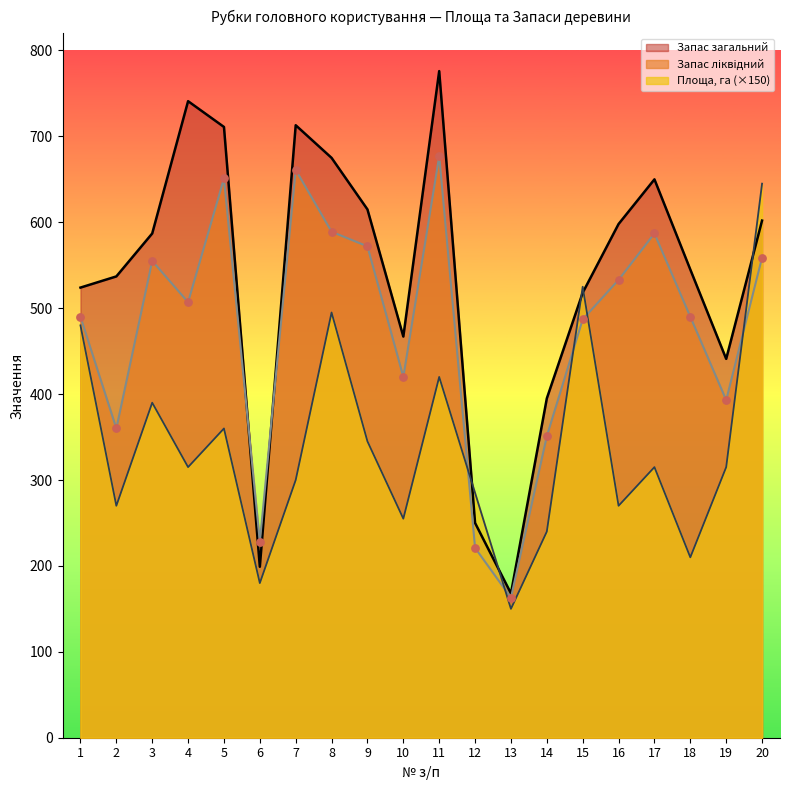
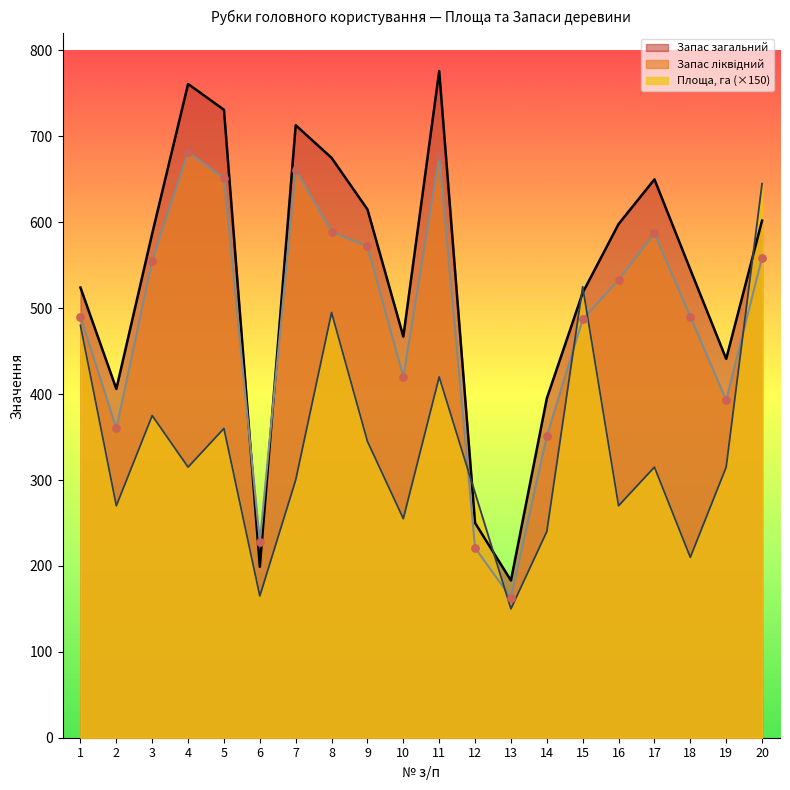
  {
    "Запас загальний": {
      "1": 520,
-     "2": 540,
+     "2": 410,
      "3": 590,
-     "4": 740,
-     "5": 710,
+     "4": 760,
+     "5": 730,
      "6": 200,
      "7": 710,
      "8": 680,
      "9": 620,
      "10": 470,
      "11": 780,
      "12": 250,
-     "13": 170,
+     "13": 180,
      "14": 400,
      "15": 520,
      "16": 600,
      "17": 650,
      "18": 550,
      "19": 440,
      "20": 600
    },
    "Запас ліквідний": {
      "1": 490,
      "2": 360,
      "3": 560,
-     "4": 510,
+     "4": 680,
      "5": 650,
      "6": 230,
      "7": 660,
      "8": 590,
      "9": 570,
      "10": 420,
      "11": 680,
      "12": 220,
      "13": 160,
      "14": 350,
      "15": 490,
      "16": 530,
      "17": 590,
      "18": 490,
      "19": 390,
      "20": 560
    },
    "Площа, га (×150)": {
      "1": 480,
      "2": 270,
-     "3": 390,
+     "3": 380,
      "4": 320,
      "5": 360,
-     "6": 180,
+     "6": 170,
      "7": 300,
      "8": 500,
      "9": 350,
      "10": 260,
      "11": 420,
      "12": 290,
      "13": 150,
      "14": 240,
      "15": 530,
      "16": 270,
      "17": 320,
      "18": 210,
      "19": 320,
      "20": 650
    }
  }
